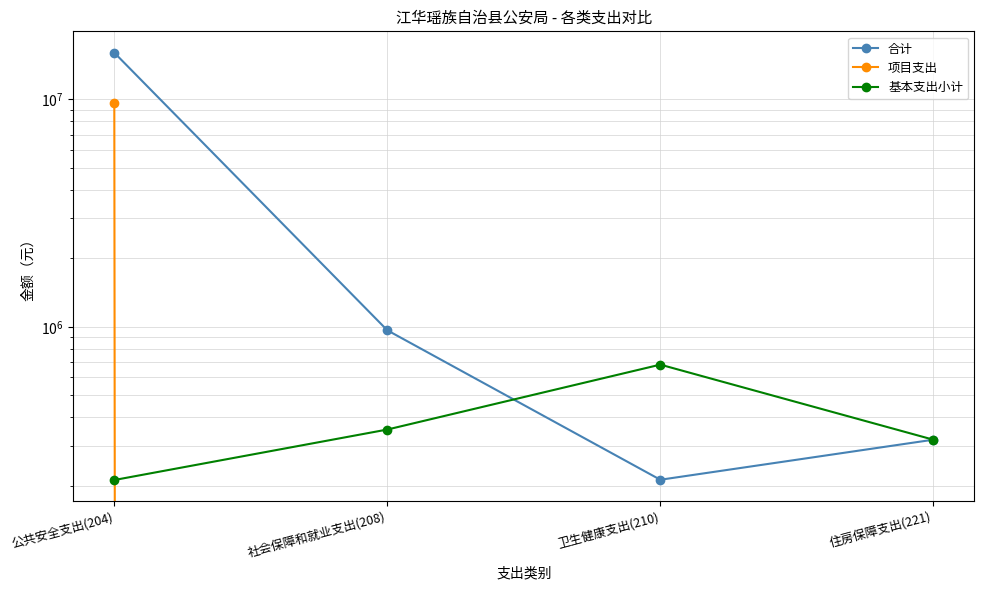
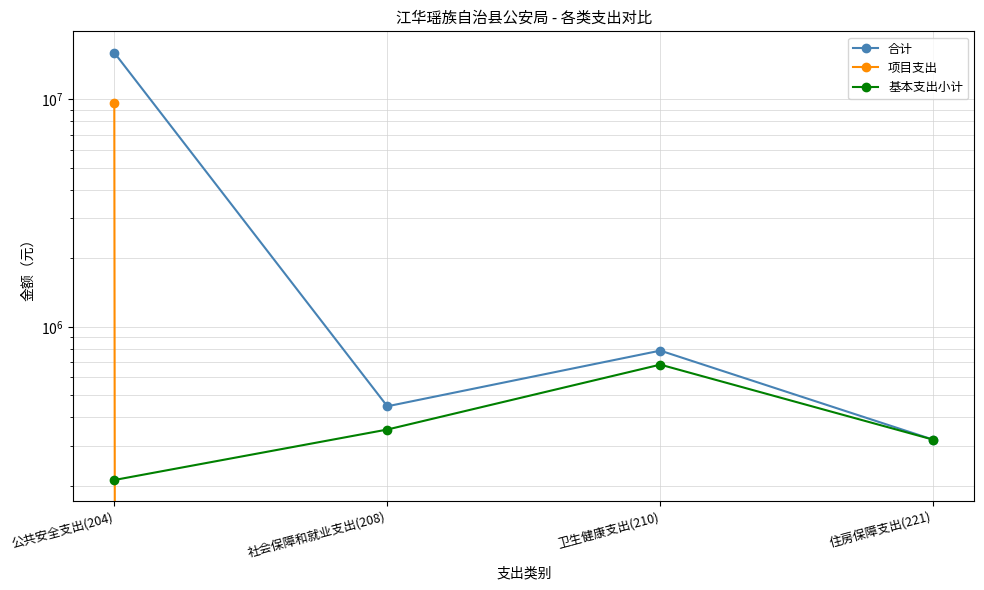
  {
    "合计": {
      "公共安全支出(204)": 16000000,
-     "社会保障和就业支出(208)": 970000,
-     "卫生健康支出(210)": 210000
+     "社会保障和就业支出(208)": 450000,
+     "卫生健康支出(210)": 790000
    },
    "项目支出": {
      "公共安全支出(204)": 9700000
    },
    "基本支出小计": {
      "公共安全支出(204)": 210000,
      "社会保障和就业支出(208)": 350000,
      "卫生健康支出(210)": 680000
    }
  }
